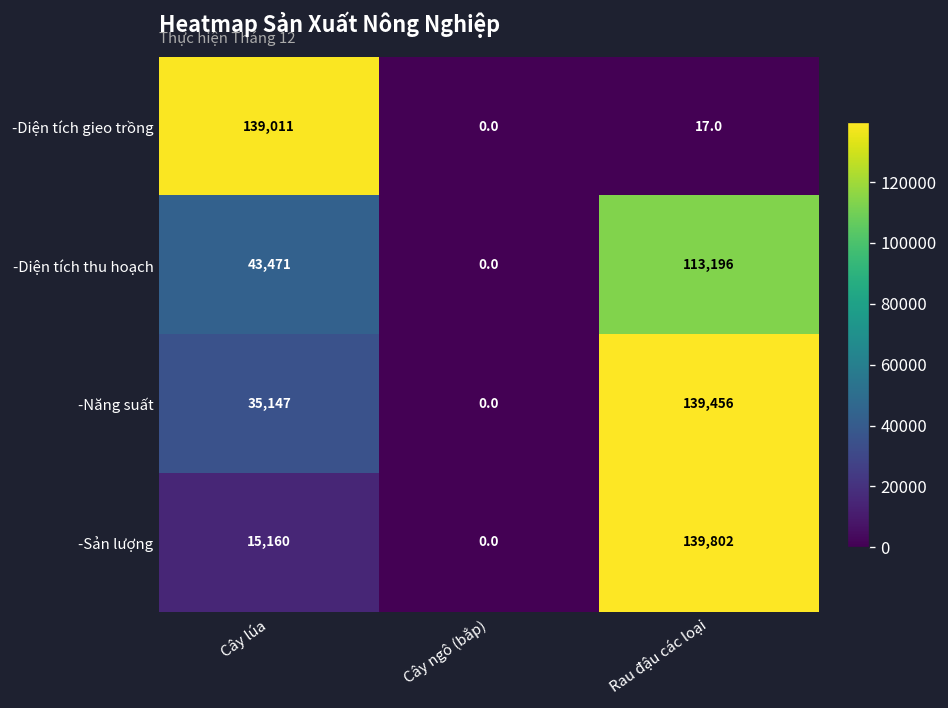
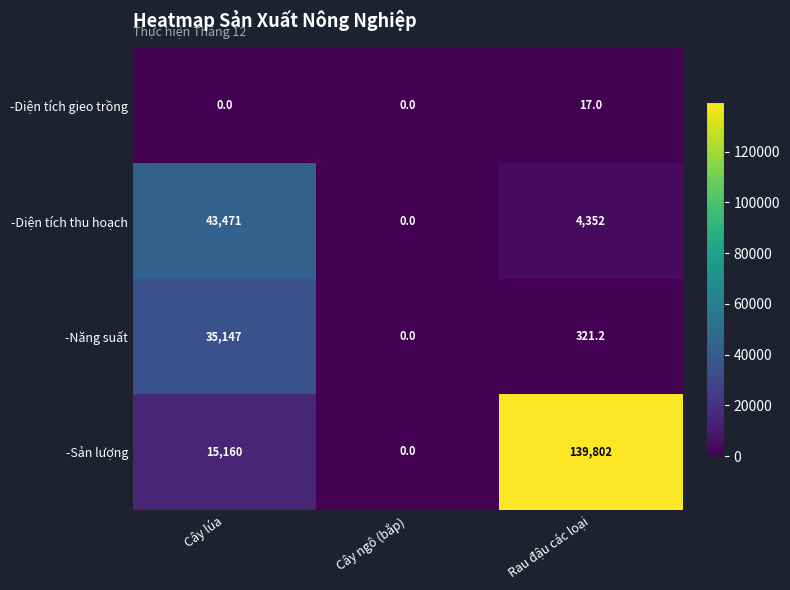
  {
    "-Diện tích gieo trồng": {
-     "Cây lúa": "139,011",
+     "Cây lúa": "0.0",
      "Cây ngô (bắp)": "0.0",
      "Rau đậu các loại": "17.0"
    },
    "-Diện tích thu hoạch": {
      "Cây lúa": "43,471",
      "Cây ngô (bắp)": "0.0",
-     "Rau đậu các loại": "113,196"
+     "Rau đậu các loại": "4,352"
    },
    "-Năng suất": {
      "Cây lúa": "35,147",
      "Cây ngô (bắp)": "0.0",
-     "Rau đậu các loại": "139,456"
+     "Rau đậu các loại": "321.2"
    },
    "-Sản lượng": {
      "Cây lúa": "15,160",
      "Cây ngô (bắp)": "0.0",
      "Rau đậu các loại": "139,802"
    }
  }
